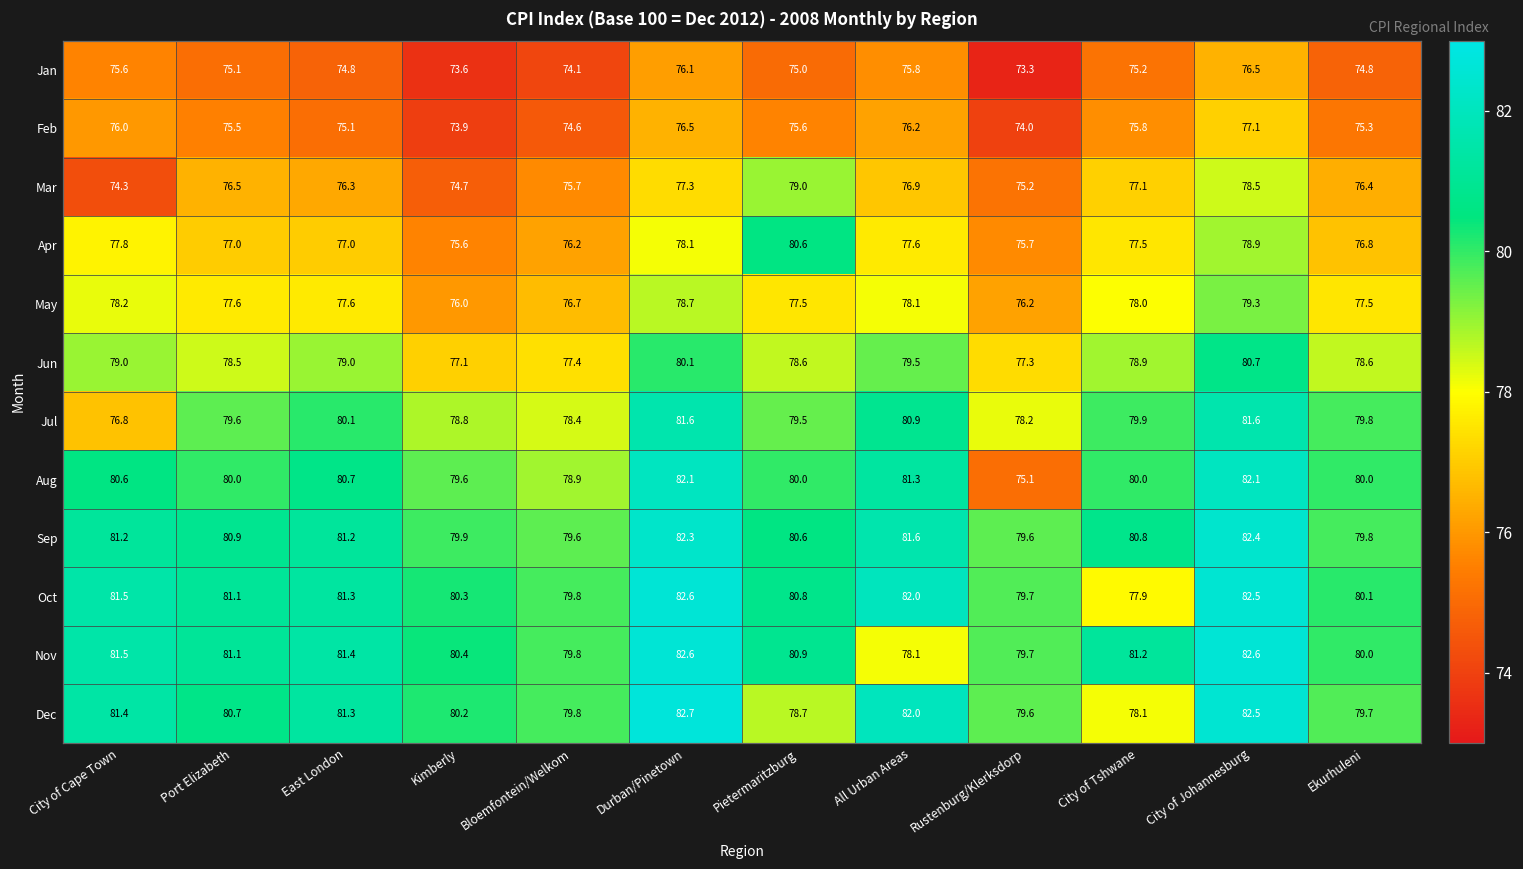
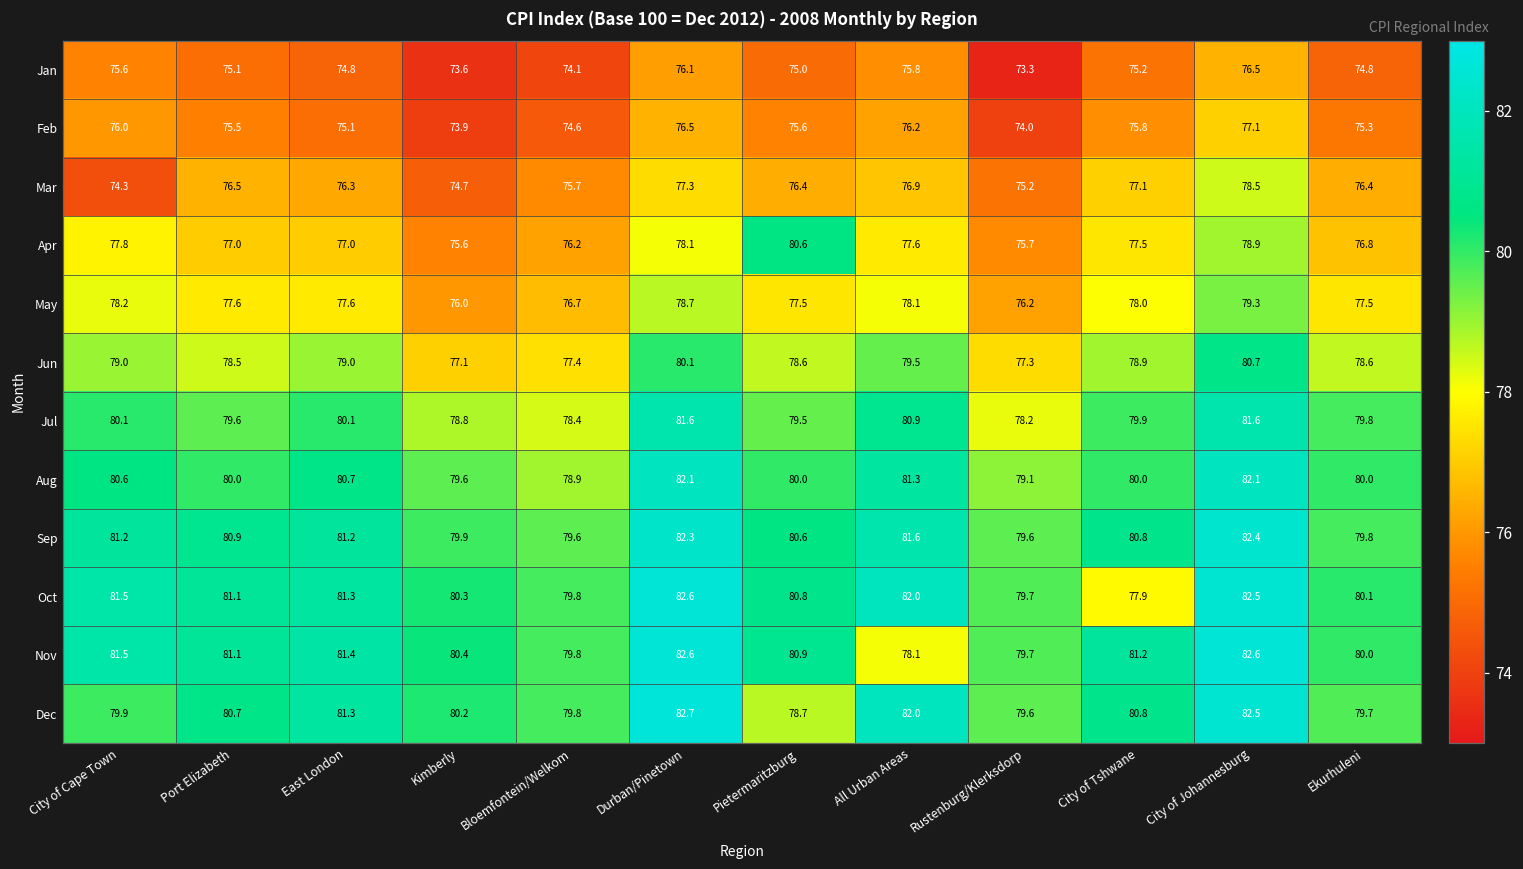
  {
    "Jan": {
      "City of Cape Town": 75.6,
      "Port Elizabeth": 75.1,
      "East London": 74.8,
      "Kimberly": 73.6,
      "Bloemfontein/Welkom": 74.1,
      "Durban/Pinetown": 76.1,
      "Pietermaritzburg": 75.0,
      "All Urban Areas": 75.8,
      "Rustenburg/Klerksdorp": 73.3,
      "City of Tshwane": 75.2,
      "City of Johannesburg": 76.5,
      "Ekurhuleni": 74.8
    },
    "Feb": {
      "City of Cape Town": 76.0,
      "Port Elizabeth": 75.5,
      "East London": 75.1,
      "Kimberly": 73.9,
      "Bloemfontein/Welkom": 74.6,
      "Durban/Pinetown": 76.5,
      "Pietermaritzburg": 75.6,
      "All Urban Areas": 76.2,
      "Rustenburg/Klerksdorp": 74.0,
      "City of Tshwane": 75.8,
      "City of Johannesburg": 77.1,
      "Ekurhuleni": 75.3
    },
    "Mar": {
      "City of Cape Town": 74.3,
      "Port Elizabeth": 76.5,
      "East London": 76.3,
      "Kimberly": 74.7,
      "Bloemfontein/Welkom": 75.7,
      "Durban/Pinetown": 77.3,
-     "Pietermaritzburg": 79.0,
+     "Pietermaritzburg": 76.4,
      "All Urban Areas": 76.9,
      "Rustenburg/Klerksdorp": 75.2,
      "City of Tshwane": 77.1,
      "City of Johannesburg": 78.5,
      "Ekurhuleni": 76.4
    },
    "Apr": {
      "City of Cape Town": 77.8,
      "Port Elizabeth": 77.0,
      "East London": 77.0,
      "Kimberly": 75.6,
      "Bloemfontein/Welkom": 76.2,
      "Durban/Pinetown": 78.1,
      "Pietermaritzburg": 80.6,
      "All Urban Areas": 77.6,
      "Rustenburg/Klerksdorp": 75.7,
      "City of Tshwane": 77.5,
      "City of Johannesburg": 78.9,
      "Ekurhuleni": 76.8
    },
    "May": {
      "City of Cape Town": 78.2,
      "Port Elizabeth": 77.6,
      "East London": 77.6,
      "Kimberly": 76.0,
      "Bloemfontein/Welkom": 76.7,
      "Durban/Pinetown": 78.7,
      "Pietermaritzburg": 77.5,
      "All Urban Areas": 78.1,
      "Rustenburg/Klerksdorp": 76.2,
      "City of Tshwane": 78.0,
      "City of Johannesburg": 79.3,
      "Ekurhuleni": 77.5
    },
    "Jun": {
      "City of Cape Town": 79.0,
      "Port Elizabeth": 78.5,
      "East London": 79.0,
      "Kimberly": 77.1,
      "Bloemfontein/Welkom": 77.4,
      "Durban/Pinetown": 80.1,
      "Pietermaritzburg": 78.6,
      "All Urban Areas": 79.5,
      "Rustenburg/Klerksdorp": 77.3,
      "City of Tshwane": 78.9,
      "City of Johannesburg": 80.7,
      "Ekurhuleni": 78.6
    },
    "Jul": {
-     "City of Cape Town": 76.8,
+     "City of Cape Town": 80.1,
      "Port Elizabeth": 79.6,
      "East London": 80.1,
      "Kimberly": 78.8,
      "Bloemfontein/Welkom": 78.4,
      "Durban/Pinetown": 81.6,
      "Pietermaritzburg": 79.5,
      "All Urban Areas": 80.9,
      "Rustenburg/Klerksdorp": 78.2,
      "City of Tshwane": 79.9,
      "City of Johannesburg": 81.6,
      "Ekurhuleni": 79.8
    },
    "Aug": {
      "City of Cape Town": 80.6,
      "Port Elizabeth": 80.0,
      "East London": 80.7,
      "Kimberly": 79.6,
      "Bloemfontein/Welkom": 78.9,
      "Durban/Pinetown": 82.1,
      "Pietermaritzburg": 80.0,
      "All Urban Areas": 81.3,
-     "Rustenburg/Klerksdorp": 75.1,
+     "Rustenburg/Klerksdorp": 79.1,
      "City of Tshwane": 80.0,
      "City of Johannesburg": 82.1,
      "Ekurhuleni": 80.0
    },
    "Sep": {
      "City of Cape Town": 81.2,
      "Port Elizabeth": 80.9,
      "East London": 81.2,
      "Kimberly": 79.9,
      "Bloemfontein/Welkom": 79.6,
      "Durban/Pinetown": 82.3,
      "Pietermaritzburg": 80.6,
      "All Urban Areas": 81.6,
      "Rustenburg/Klerksdorp": 79.6,
      "City of Tshwane": 80.8,
      "City of Johannesburg": 82.4,
      "Ekurhuleni": 79.8
    },
    "Oct": {
      "City of Cape Town": 81.5,
      "Port Elizabeth": 81.1,
      "East London": 81.3,
      "Kimberly": 80.3,
      "Bloemfontein/Welkom": 79.8,
      "Durban/Pinetown": 82.6,
      "Pietermaritzburg": 80.8,
      "All Urban Areas": 82.0,
      "Rustenburg/Klerksdorp": 79.7,
      "City of Tshwane": 77.9,
      "City of Johannesburg": 82.5,
      "Ekurhuleni": 80.1
    },
    "Nov": {
      "City of Cape Town": 81.5,
      "Port Elizabeth": 81.1,
      "East London": 81.4,
      "Kimberly": 80.4,
      "Bloemfontein/Welkom": 79.8,
      "Durban/Pinetown": 82.6,
      "Pietermaritzburg": 80.9,
      "All Urban Areas": 78.1,
      "Rustenburg/Klerksdorp": 79.7,
      "City of Tshwane": 81.2,
      "City of Johannesburg": 82.6,
      "Ekurhuleni": 80.0
    },
    "Dec": {
-     "City of Cape Town": 81.4,
+     "City of Cape Town": 79.9,
      "Port Elizabeth": 80.7,
      "East London": 81.3,
      "Kimberly": 80.2,
      "Bloemfontein/Welkom": 79.8,
      "Durban/Pinetown": 82.7,
      "Pietermaritzburg": 78.7,
      "All Urban Areas": 82.0,
      "Rustenburg/Klerksdorp": 79.6,
-     "City of Tshwane": 78.1,
+     "City of Tshwane": 80.8,
      "City of Johannesburg": 82.5,
      "Ekurhuleni": 79.7
    }
  }
